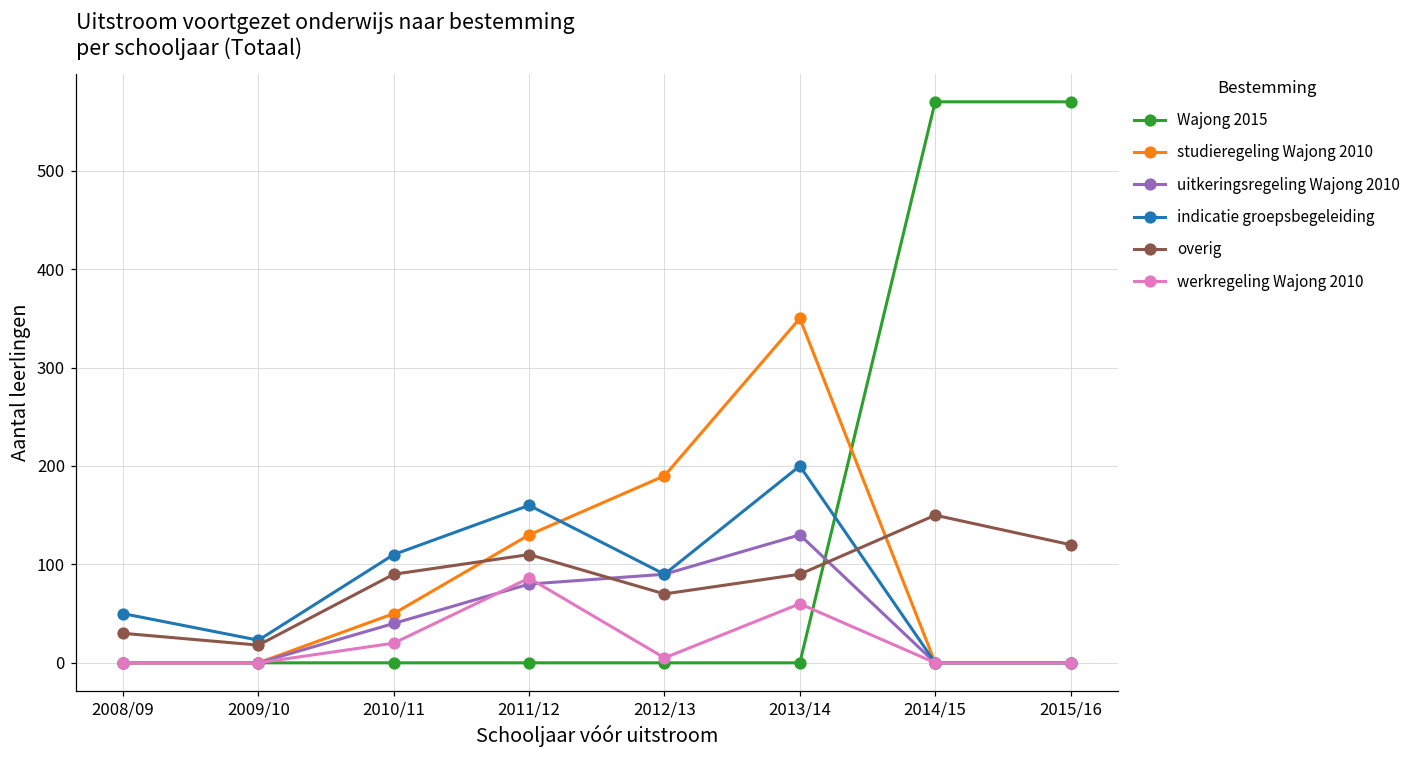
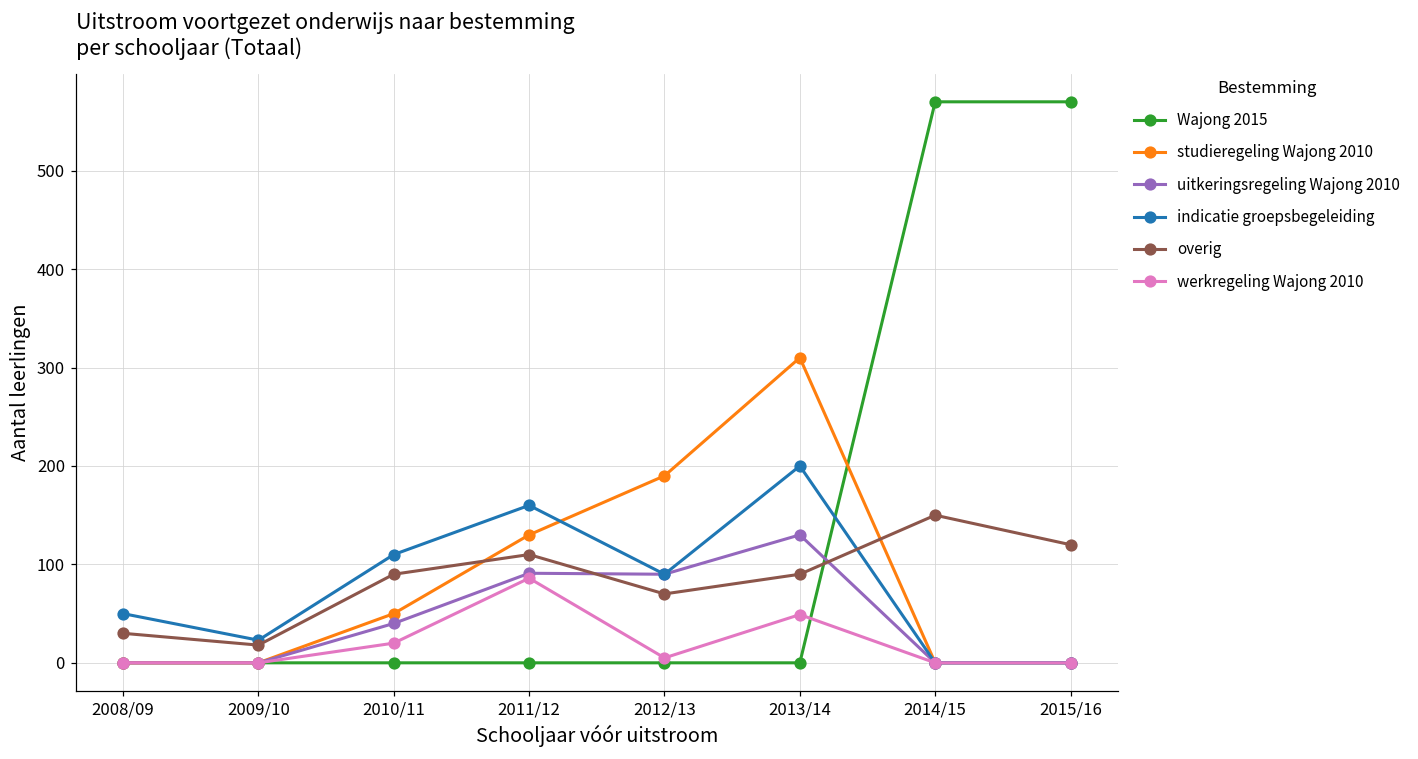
  {
    "Wajong 2015": {
      "2010/11": 0,
      "2011/12": 0,
      "2012/13": 0,
      "2013/14": 0,
      "2014/15": 570,
      "2015/16": 570
    },
    "studieregeling Wajong 2010": {
      "2010/11": 50,
      "2011/12": 130,
      "2012/13": 190,
-     "2013/14": 350
+     "2013/14": 310
    },
    "uitkeringsregeling Wajong 2010": {
      "2010/11": 40,
-     "2011/12": 80,
+     "2011/12": 90,
      "2013/14": 130
    },
    "indicatie groepsbegeleiding": {
      "2008/09": 50,
      "2009/10": 20,
      "2010/11": 110,
      "2011/12": 160,
      "2013/14": 200
    },
    "overig": {
      "2008/09": 30,
      "2009/10": 20,
      "2010/11": 90,
      "2011/12": 110,
      "2012/13": 70,
      "2013/14": 90,
      "2014/15": 150,
      "2015/16": 120
    },
    "werkregeling Wajong 2010": {
      "2010/11": 20,
      "2011/12": 90,
      "2012/13": 10,
-     "2013/14": 60
+     "2013/14": 50
    }
  }
